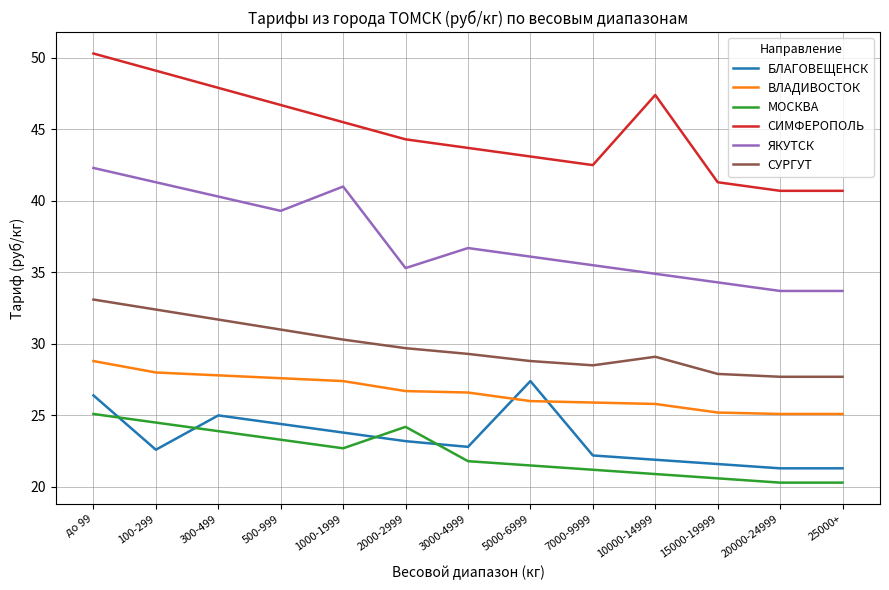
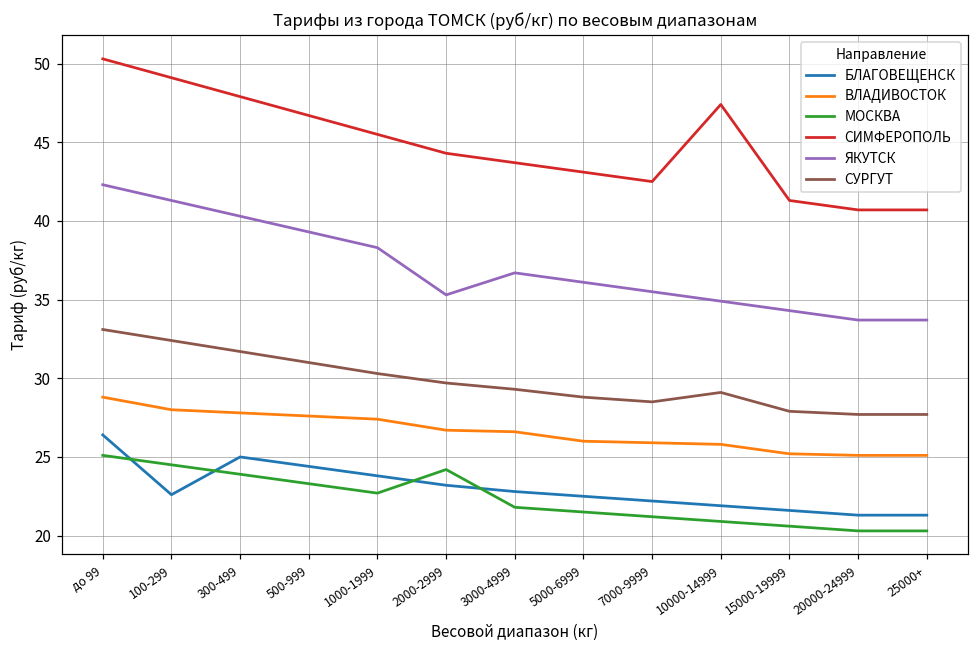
  {
    "БЛАГОВЕЩЕНСК": {
      "до 99": 26.4,
      "100-299": 22.6,
      "300-499": 25.0,
      "500-999": 24.4,
      "1000-1999": 23.8,
      "2000-2999": 23.2,
      "3000-4999": 22.8,
-     "5000-6999": 27.4,
+     "5000-6999": 22.5,
      "7000-9999": 22.2,
      "10000-14999": 21.9,
      "15000-19999": 21.6,
      "20000-24999": 21.3,
      "25000+": 21.3
    },
    "ВЛАДИВОСТОК": {
      "до 99": 28.8,
      "100-299": 28.0,
      "300-499": 27.8,
      "500-999": 27.6,
      "1000-1999": 27.4,
      "2000-2999": 26.7,
      "3000-4999": 26.6,
      "5000-6999": 26.0,
      "7000-9999": 25.9,
      "10000-14999": 25.8,
      "15000-19999": 25.2,
      "20000-24999": 25.1,
      "25000+": 25.1
    },
    "МОСКВА": {
      "до 99": 25.1,
      "100-299": 24.5,
      "300-499": 23.9,
      "500-999": 23.3,
      "1000-1999": 22.7,
      "2000-2999": 24.2,
      "3000-4999": 21.8,
      "5000-6999": 21.5,
      "7000-9999": 21.2,
      "10000-14999": 20.9,
      "15000-19999": 20.6,
      "20000-24999": 20.3,
      "25000+": 20.3
    },
    "СИМФЕРОПОЛЬ": {
      "до 99": 50.3,
      "100-299": 49.1,
      "300-499": 47.9,
      "500-999": 46.7,
      "1000-1999": 45.5,
      "2000-2999": 44.3,
      "3000-4999": 43.7,
      "5000-6999": 43.1,
      "7000-9999": 42.5,
      "10000-14999": 47.4,
      "15000-19999": 41.3,
      "20000-24999": 40.7,
      "25000+": 40.7
    },
    "ЯКУТСК": {
      "до 99": 42.3,
      "100-299": 41.3,
      "300-499": 40.3,
      "500-999": 39.3,
-     "1000-1999": 41.0,
+     "1000-1999": 38.3,
      "2000-2999": 35.3,
      "3000-4999": 36.7,
      "5000-6999": 36.1,
      "7000-9999": 35.5,
      "10000-14999": 34.9,
      "15000-19999": 34.3,
      "20000-24999": 33.7,
      "25000+": 33.7
    },
    "СУРГУТ": {
      "до 99": 33.1,
      "100-299": 32.4,
      "300-499": 31.7,
      "500-999": 31.0,
      "1000-1999": 30.3,
      "2000-2999": 29.7,
      "3000-4999": 29.3,
      "5000-6999": 28.8,
      "7000-9999": 28.5,
      "10000-14999": 29.1,
      "15000-19999": 27.9,
      "20000-24999": 27.7,
      "25000+": 27.7
    }
  }
